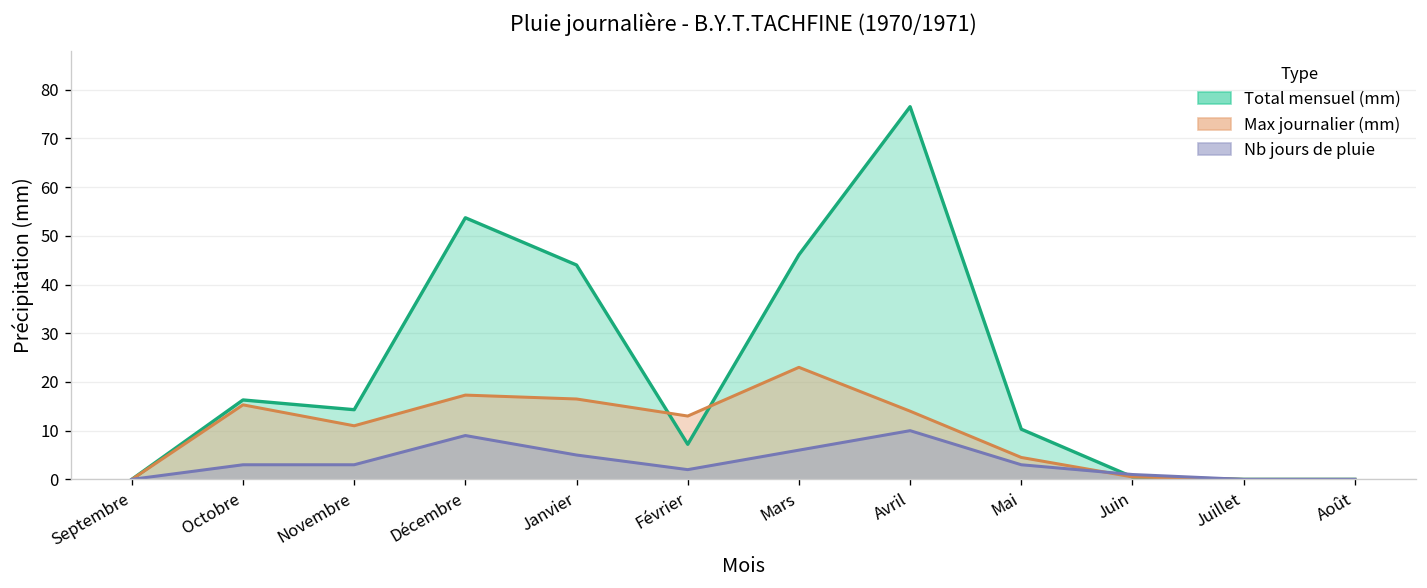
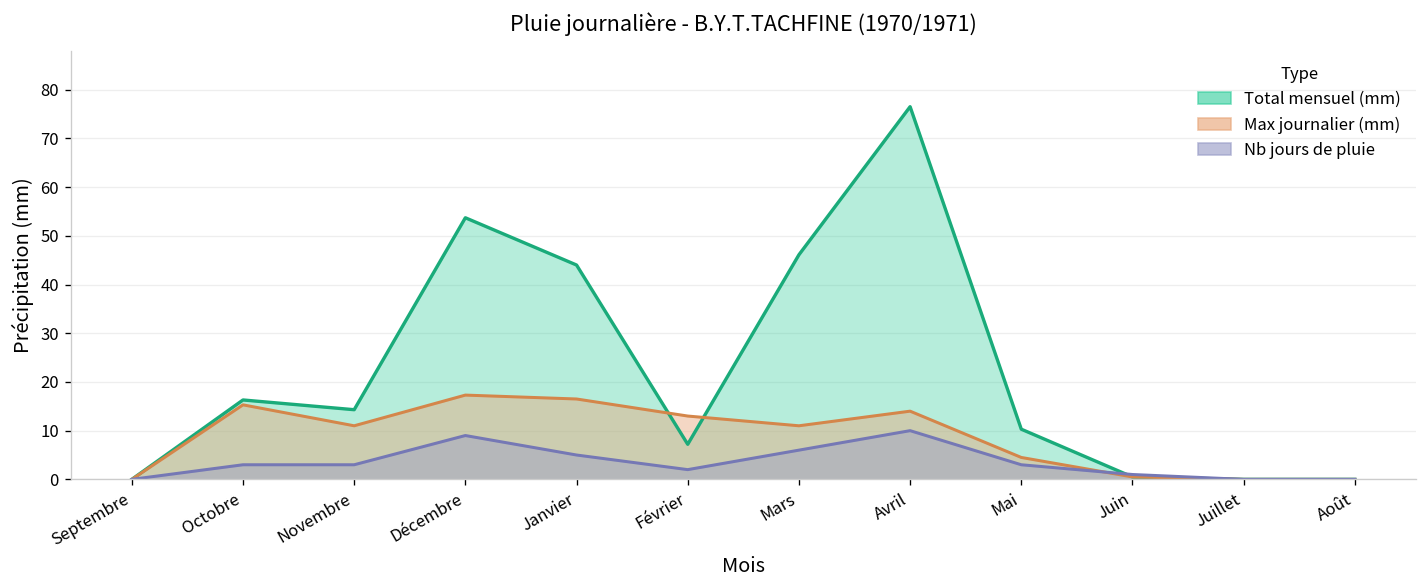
  {
    "Max journalier (mm)": {
      "Octobre": 15,
      "Novembre": 11,
      "Décembre": 17,
      "Janvier": 17,
      "Février": 13,
-     "Mars": 23,
+     "Mars": 11,
      "Avril": 14,
      "Mai": 5
    }
  }
